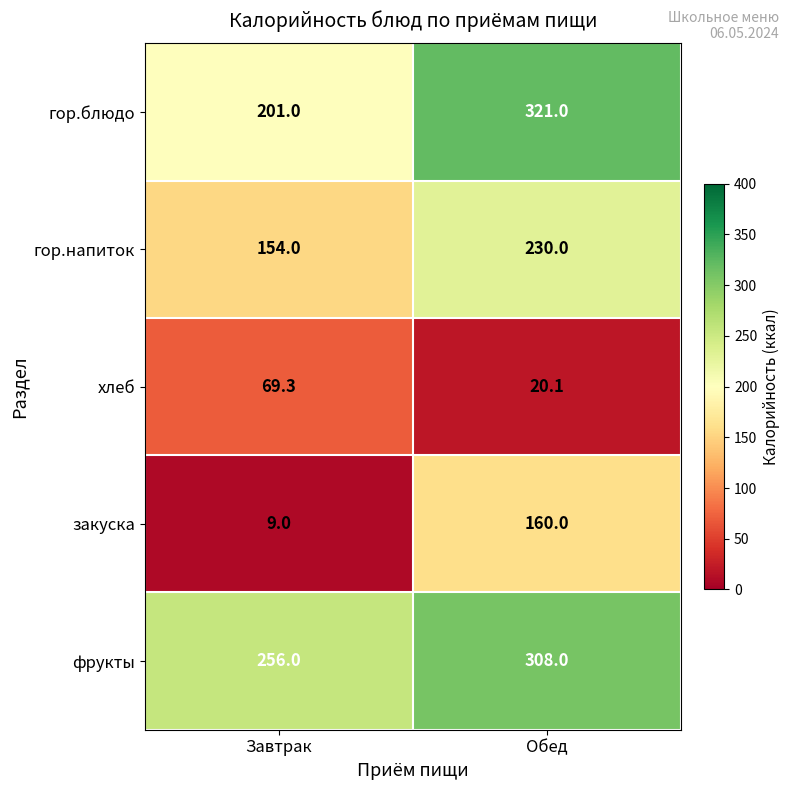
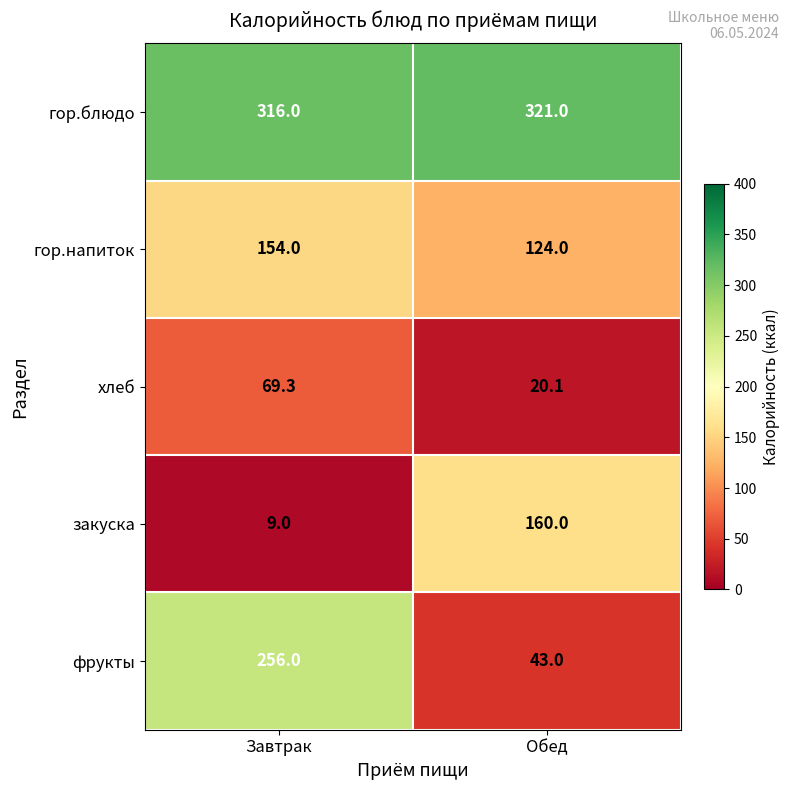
  {
    "гор.блюдо": {
-     "Завтрак": 201.0,
+     "Завтрак": 316.0,
      "Обед": 321.0
    },
    "гор.напиток": {
      "Завтрак": 154.0,
-     "Обед": 230.0
+     "Обед": 124.0
    },
    "хлеб": {
      "Завтрак": 69.3,
      "Обед": 20.1
    },
    "закуска": {
      "Завтрак": 9.0,
      "Обед": 160.0
    },
    "фрукты": {
      "Завтрак": 256.0,
-     "Обед": 308.0
+     "Обед": 43.0
    }
  }
